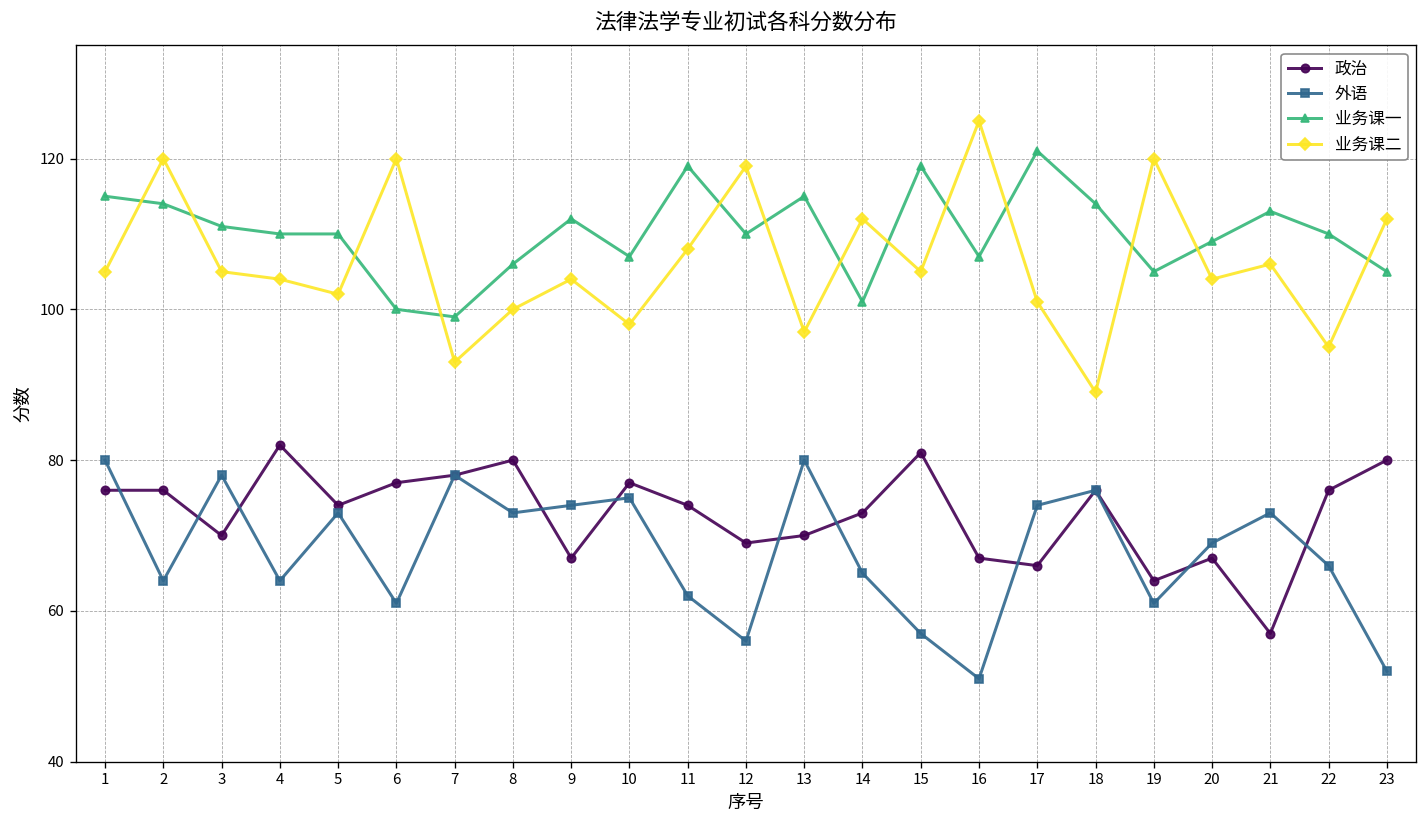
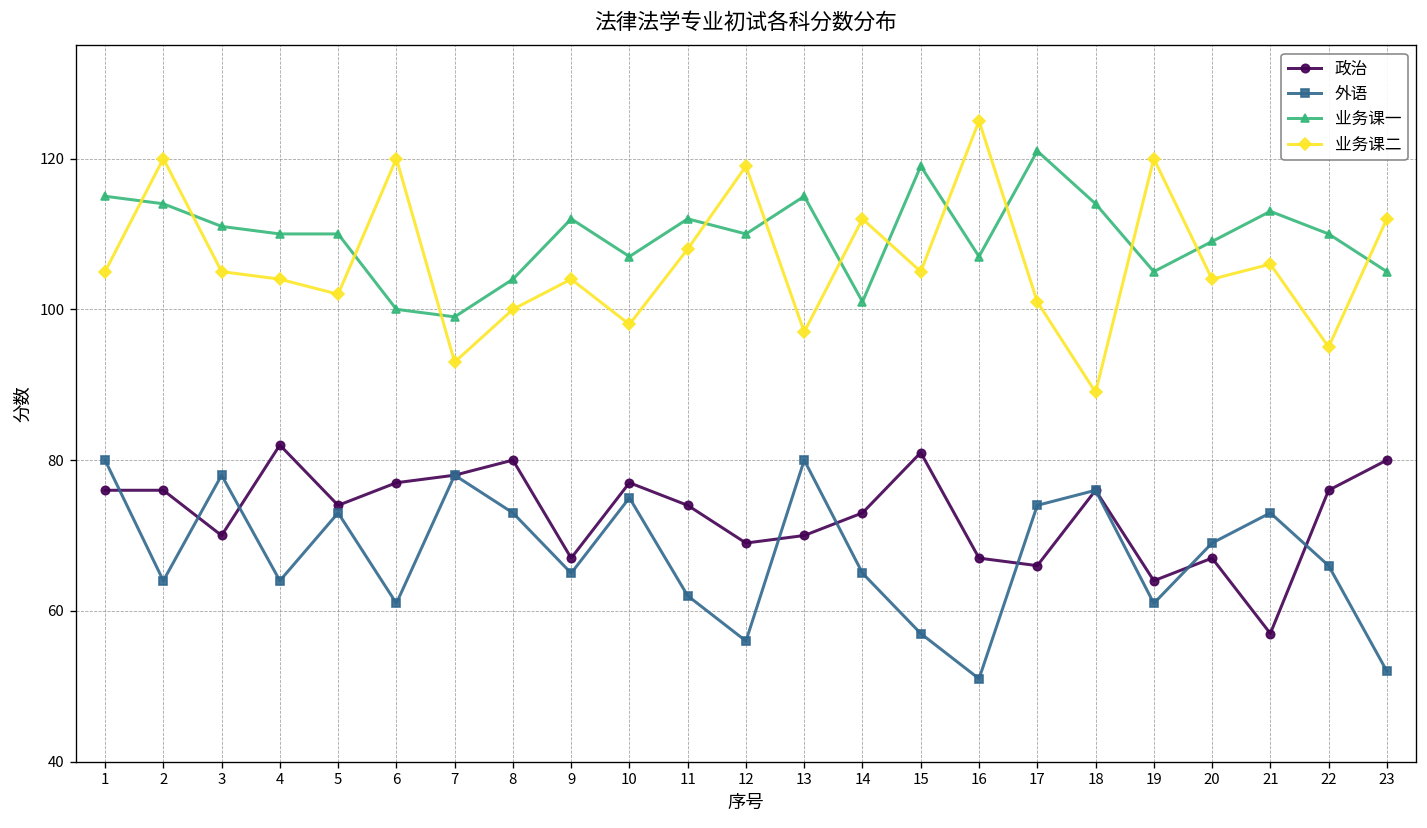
  {
    "政治": {
      "1": 76,
      "2": 76,
      "3": 70,
      "4": 82,
      "5": 74,
      "6": 77,
      "8": 80,
      "9": 67,
      "10": 77,
      "11": 74,
      "12": 69,
      "13": 70,
      "14": 73,
      "15": 81,
      "16": 67,
      "17": 66,
      "19": 64,
      "20": 67,
      "21": 57,
      "22": 76,
      "23": 80
    },
    "外语": {
      "1": 80,
      "2": 64,
      "3": 78,
      "4": 64,
      "5": 73,
      "6": 61,
      "8": 73,
-     "9": 74,
+     "9": 65,
      "10": 75,
      "11": 62,
      "12": 56,
      "13": 80,
      "14": 65,
      "15": 57,
      "16": 51,
      "17": 74,
      "19": 61,
      "20": 69,
      "21": 73,
      "22": 66,
      "23": 52
    },
    "业务课一": {
      "1": 115,
      "2": 114,
      "3": 111,
      "4": 110,
      "5": 110,
      "6": 100,
      "7": 99,
-     "8": 106,
+     "8": 104,
      "9": 112,
      "10": 107,
-     "11": 119,
+     "11": 112,
      "12": 110,
      "13": 115,
      "14": 101,
      "15": 119,
      "16": 107,
      "17": 121,
      "18": 114,
      "19": 105,
      "20": 109,
      "21": 113,
      "22": 110,
      "23": 105
    },
    "业务课二": {
      "1": 105,
      "2": 120,
      "3": 105,
      "4": 104,
      "5": 102,
      "6": 120,
      "7": 93,
      "8": 100,
      "9": 104,
      "10": 98,
      "11": 108,
      "12": 119,
      "13": 97,
      "14": 112,
      "15": 105,
      "16": 125,
      "17": 101,
      "18": 89,
      "19": 120,
      "20": 104,
      "21": 106,
      "22": 95,
      "23": 112
    }
  }
